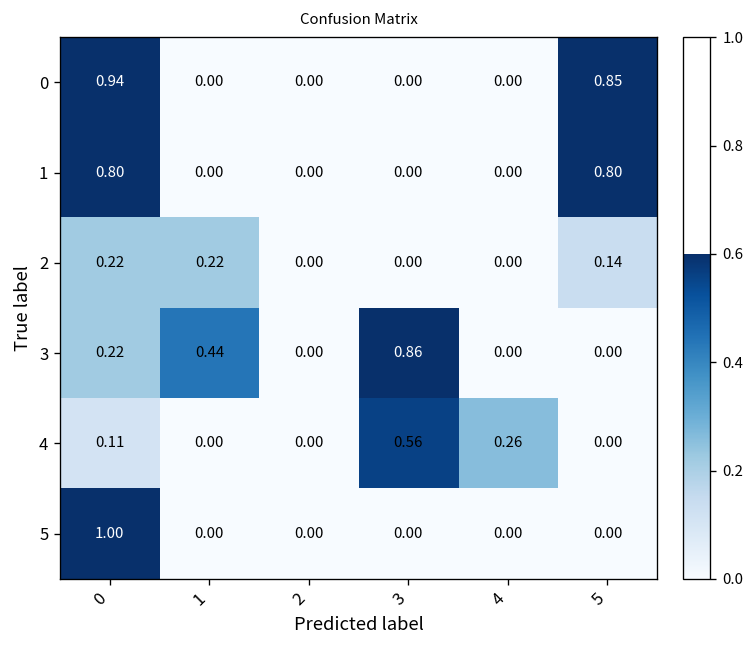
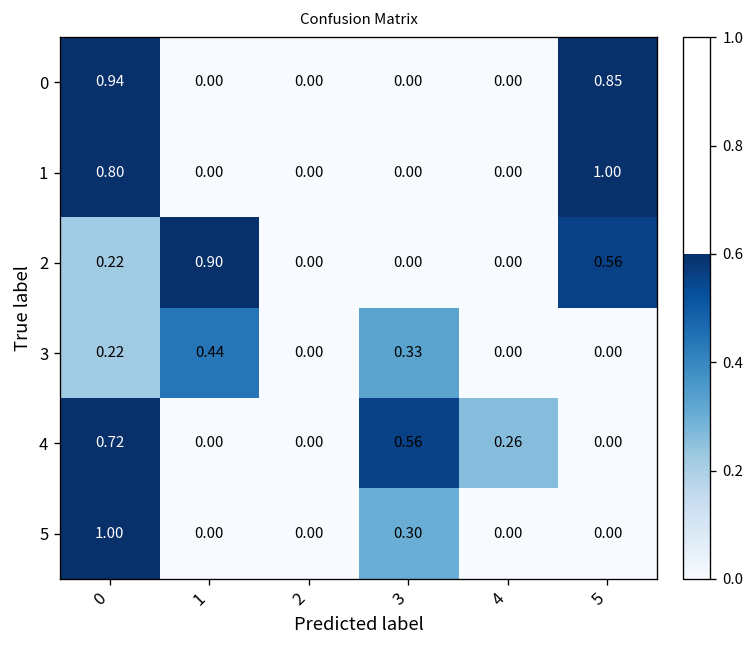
  {
    "0": {
      "0": 0.94,
      "1": 0.00,
      "2": 0.00,
      "3": 0.00,
      "4": 0.00,
      "5": 0.85
    },
    "1": {
      "0": 0.80,
      "1": 0.00,
      "2": 0.00,
      "3": 0.00,
      "4": 0.00,
-     "5": 0.80
+     "5": 1.00
    },
    "2": {
      "0": 0.22,
-     "1": 0.22,
+     "1": 0.90,
      "2": 0.00,
      "3": 0.00,
      "4": 0.00,
-     "5": 0.14
+     "5": 0.56
    },
    "3": {
      "0": 0.22,
      "1": 0.44,
      "2": 0.00,
-     "3": 0.86,
+     "3": 0.33,
      "4": 0.00,
      "5": 0.00
    },
    "4": {
-     "0": 0.11,
+     "0": 0.72,
      "1": 0.00,
      "2": 0.00,
      "3": 0.56,
      "4": 0.26,
      "5": 0.00
    },
    "5": {
      "0": 1.00,
      "1": 0.00,
      "2": 0.00,
-     "3": 0.00,
+     "3": 0.30,
      "4": 0.00,
      "5": 0.00
    }
  }
